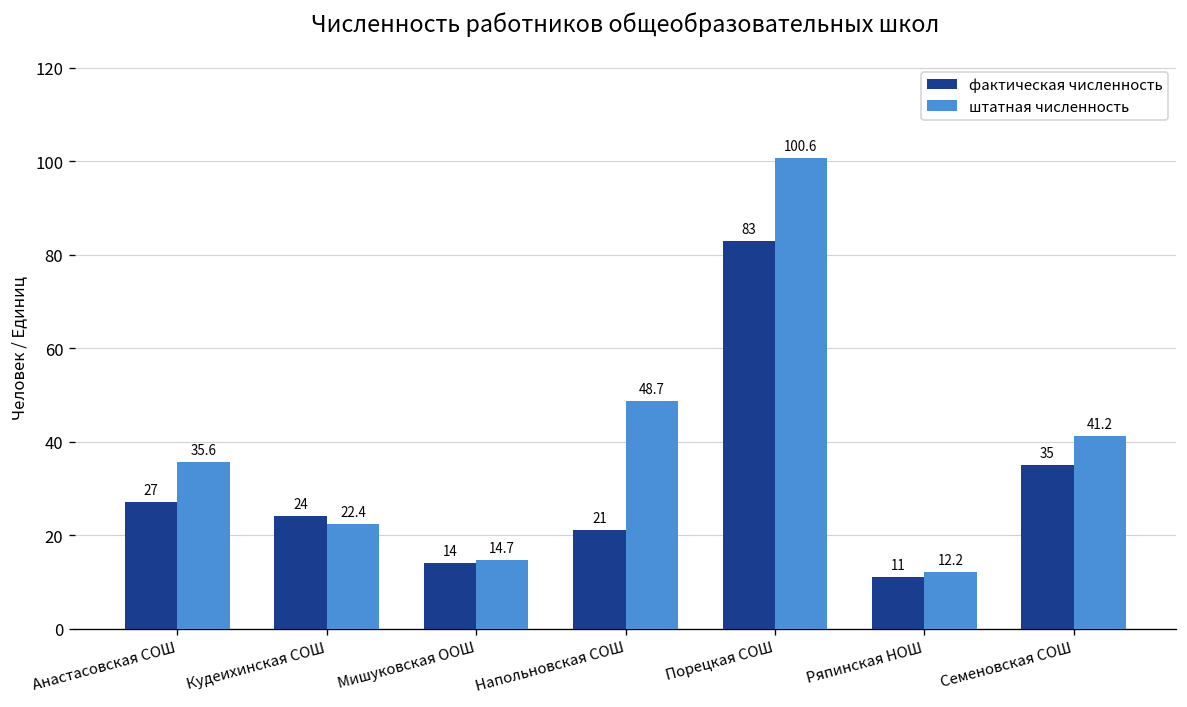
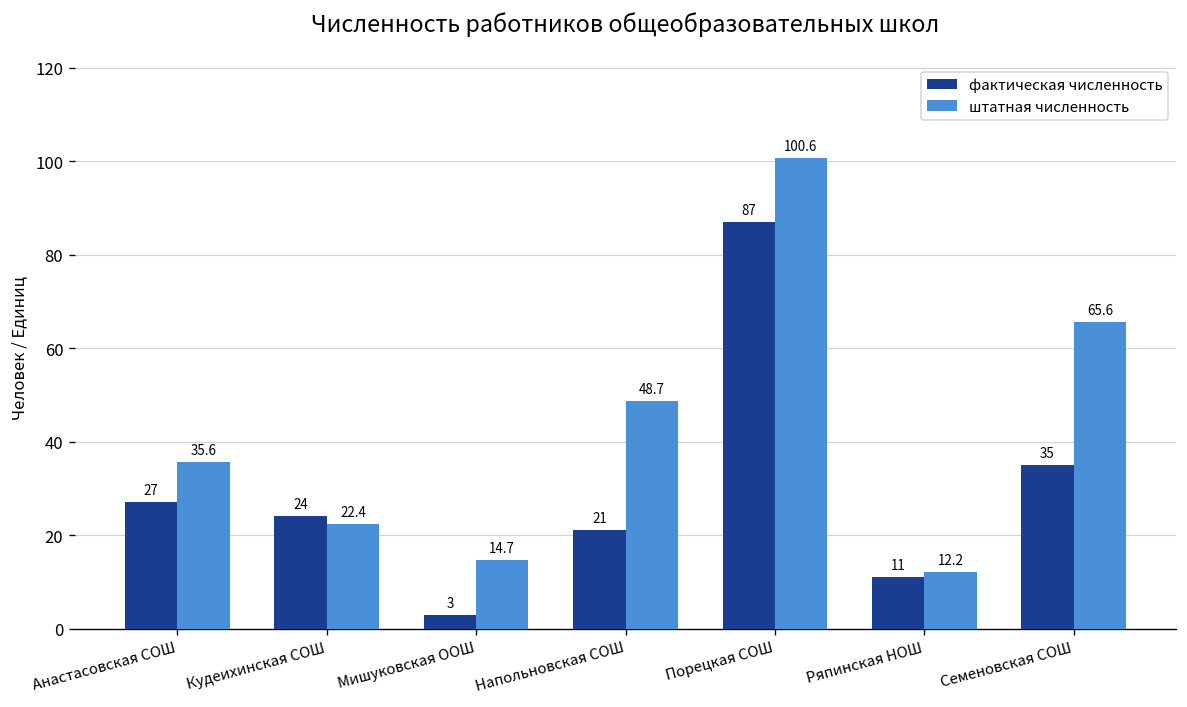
  {
    "фактическая численность": {
      "Анастасовская СОШ": 27,
      "Кудеихинская СОШ": 24,
-     "Мишуковская ООШ": 14,
+     "Мишуковская ООШ": 3,
      "Напольновская СОШ": 21,
-     "Порецкая СОШ": 83,
+     "Порецкая СОШ": 87,
      "Ряпинская НОШ": 11,
      "Семеновская СОШ": 35
    },
    "штатная численность": {
      "Анастасовская СОШ": 35.6,
      "Кудеихинская СОШ": 22.4,
      "Мишуковская ООШ": 14.7,
      "Напольновская СОШ": 48.7,
      "Порецкая СОШ": 100.6,
      "Ряпинская НОШ": 12.2,
-     "Семеновская СОШ": 41.2
+     "Семеновская СОШ": 65.6
    }
  }
